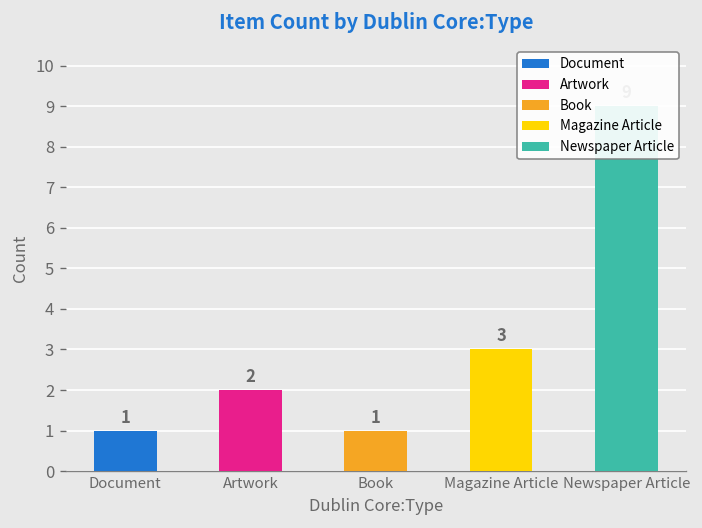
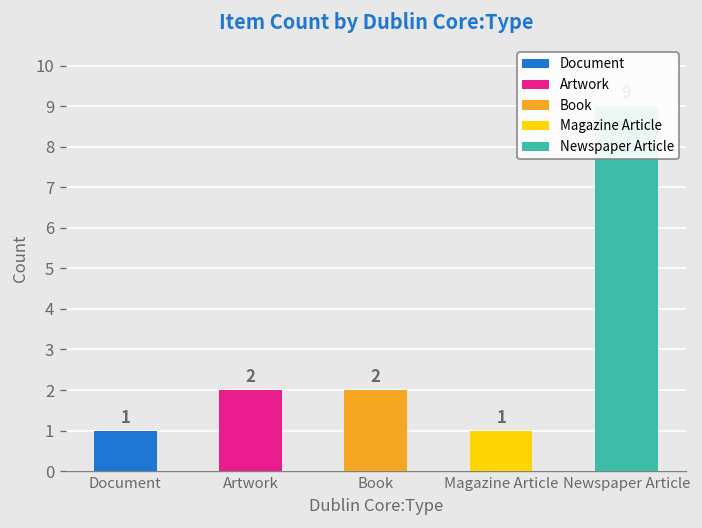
  {
    "Document": 1,
    "Artwork": 2,
-   "Book": 1,
-   "Magazine Article": 3
+   "Book": 2,
+   "Magazine Article": 1
  }
